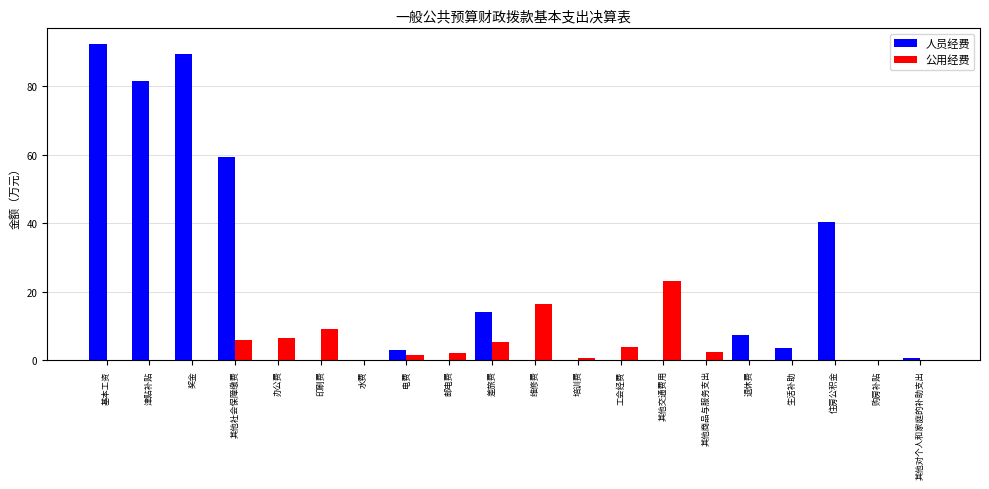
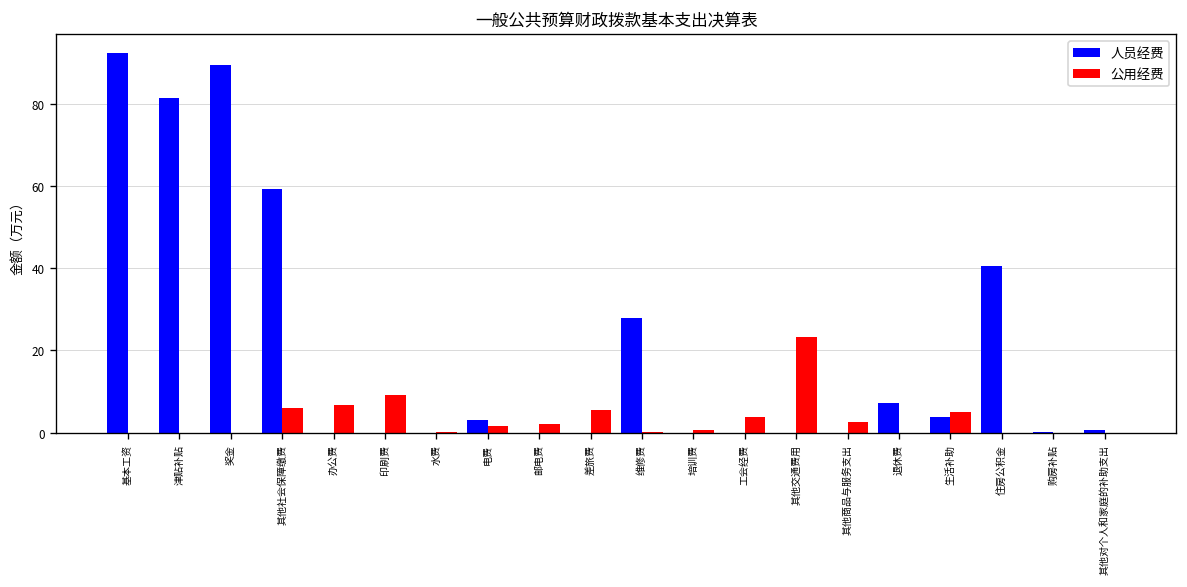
  {
    "人员经费": {
      "基本工资": 92,
      "津贴补贴": 81,
      "奖金": 89,
      "其他社会保障缴费": 59,
      "办公费": 0,
      "印刷费": 0,
      "水费": 0,
      "电费": 3,
      "邮电费": 0,
-     "差旅费": 14,
-     "维修费": 0,
+     "差旅费": 0,
+     "维修费": 28,
      "培训费": 0,
      "工会经费": 0,
      "其他交通费用": 0,
      "其他商品与服务支出": 0,
      "退休费": 7,
      "生活补助": 4,
      "住房公积金": 41,
      "其他对个人和家庭的补助支出": 1
    },
    "公用经费": {
      "基本工资": 0,
      "津贴补贴": 0,
      "奖金": 0,
      "其他社会保障缴费": 6,
      "办公费": 7,
      "印刷费": 9,
      "电费": 2,
      "邮电费": 2,
      "差旅费": 5,
-     "维修费": 16,
+     "维修费": 0,
      "工会经费": 4,
      "其他交通费用": 23,
      "其他商品与服务支出": 3,
      "退休费": 0,
-     "生活补助": 0,
+     "生活补助": 5,
      "住房公积金": 0,
      "购房补贴": 0,
      "其他对个人和家庭的补助支出": 0
    }
  }
